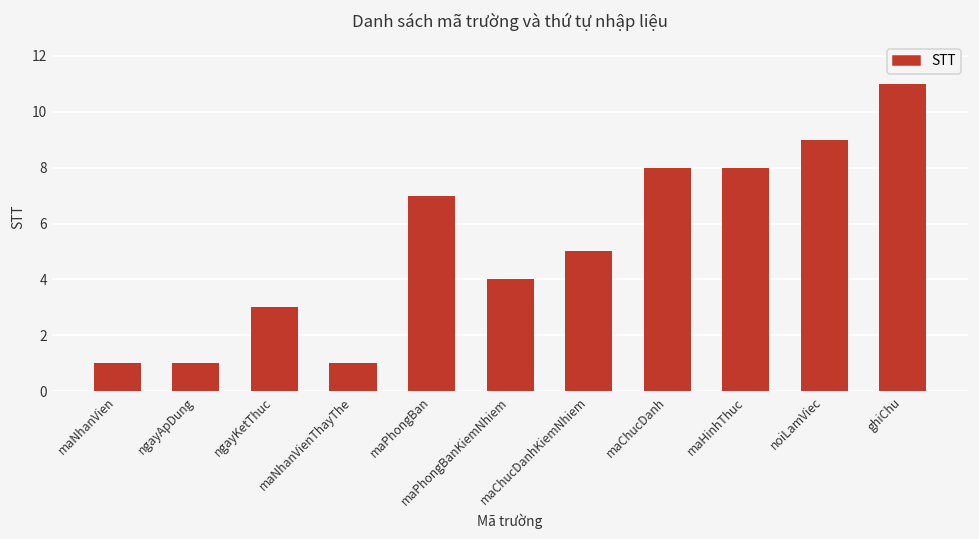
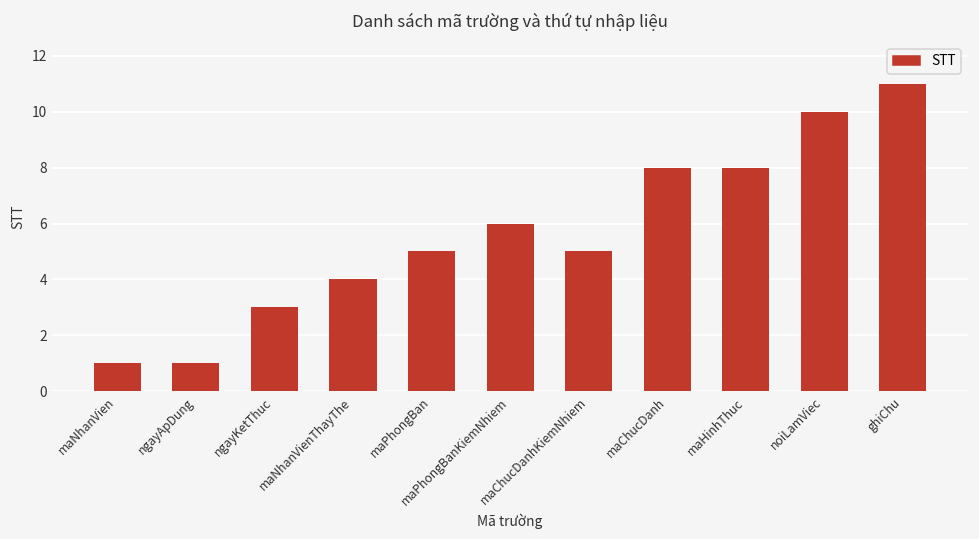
  {
    "maNhanVien": 1,
    "ngayApDung": 1,
    "ngayKetThuc": 3,
-   "maNhanVienThayThe": 1,
-   "maPhongBan": 7,
-   "maPhongBanKiemNhiem": 4,
+   "maNhanVienThayThe": 4,
+   "maPhongBan": 5,
+   "maPhongBanKiemNhiem": 6,
    "maChucDanhKiemNhiem": 5,
    "maChucDanh": 8,
    "maHinhThuc": 8,
-   "noiLamViec": 9,
+   "noiLamViec": 10,
    "ghiChu": 11
  }
